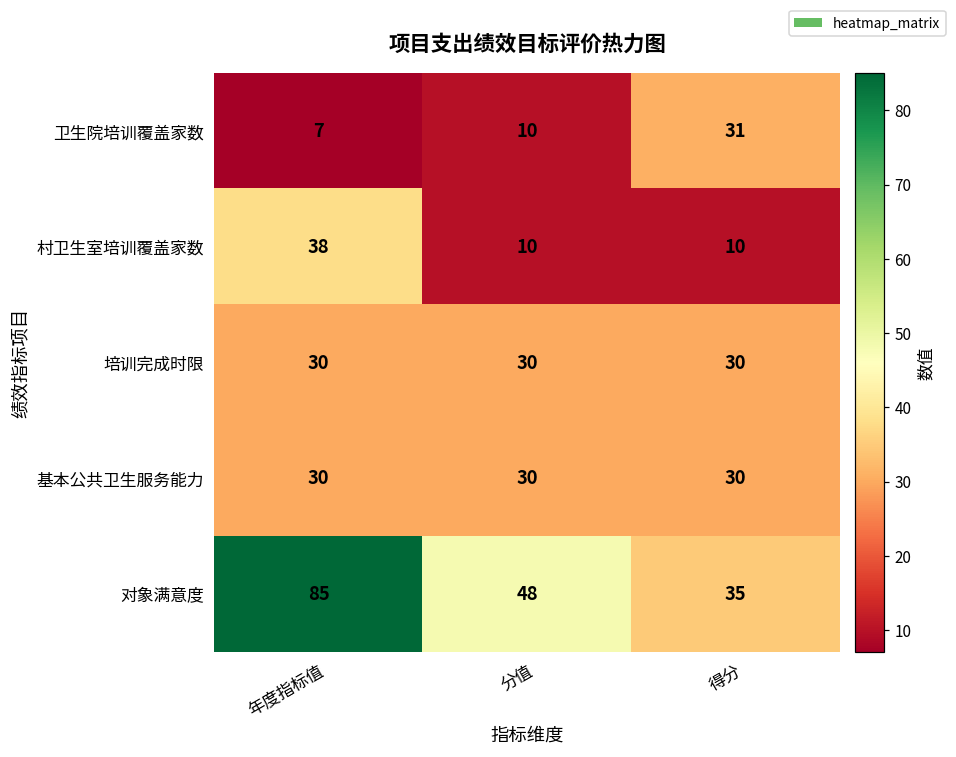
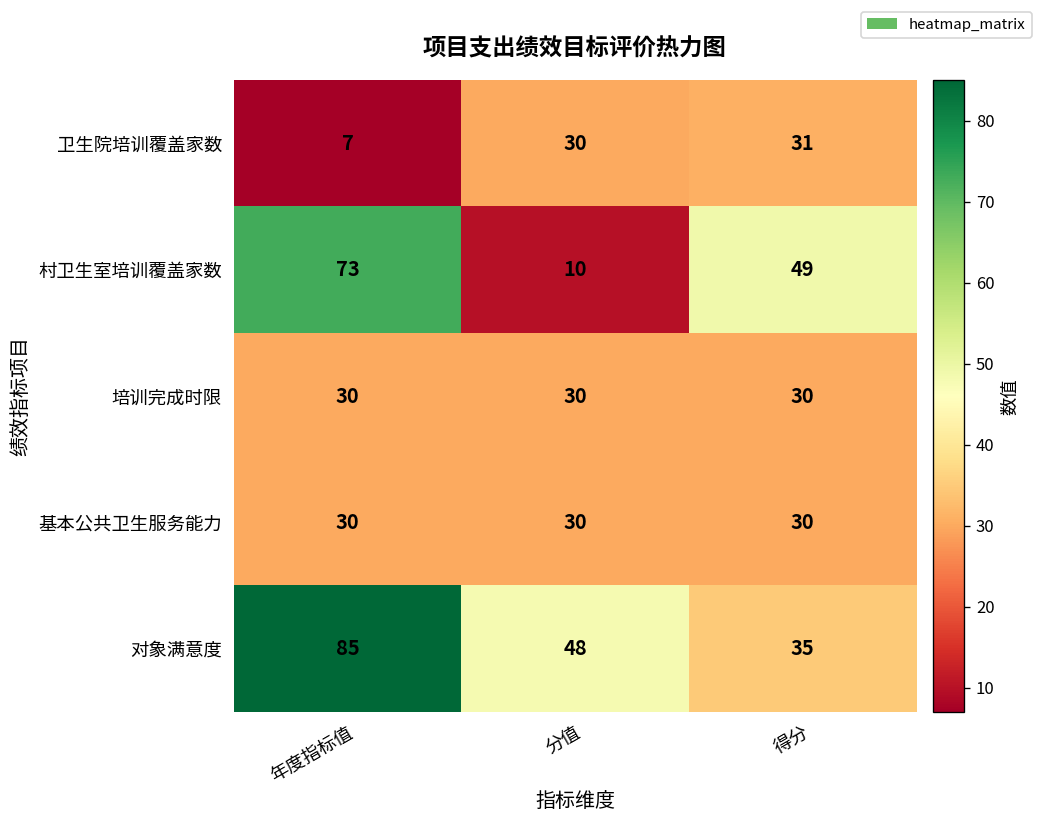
  {
    "卫生院培训覆盖家数": {
      "年度指标值": 7,
-     "分值": 10,
+     "分值": 30,
      "得分": 31
    },
    "村卫生室培训覆盖家数": {
-     "年度指标值": 38,
+     "年度指标值": 73,
      "分值": 10,
-     "得分": 10
+     "得分": 49
    },
    "培训完成时限": {
      "年度指标值": 30,
      "分值": 30,
      "得分": 30
    },
    "基本公共卫生服务能力": {
      "年度指标值": 30,
      "分值": 30,
      "得分": 30
    },
    "对象满意度": {
      "年度指标值": 85,
      "分值": 48,
      "得分": 35
    }
  }
